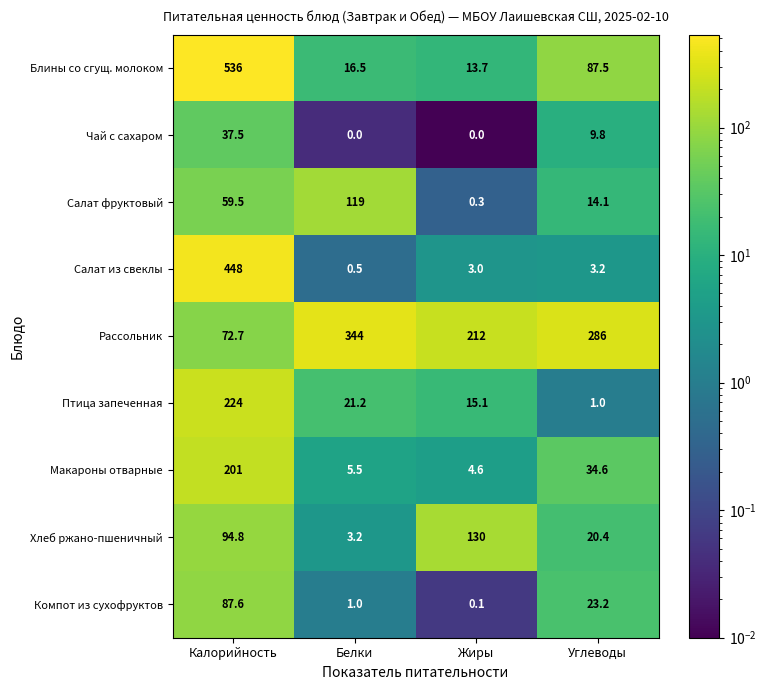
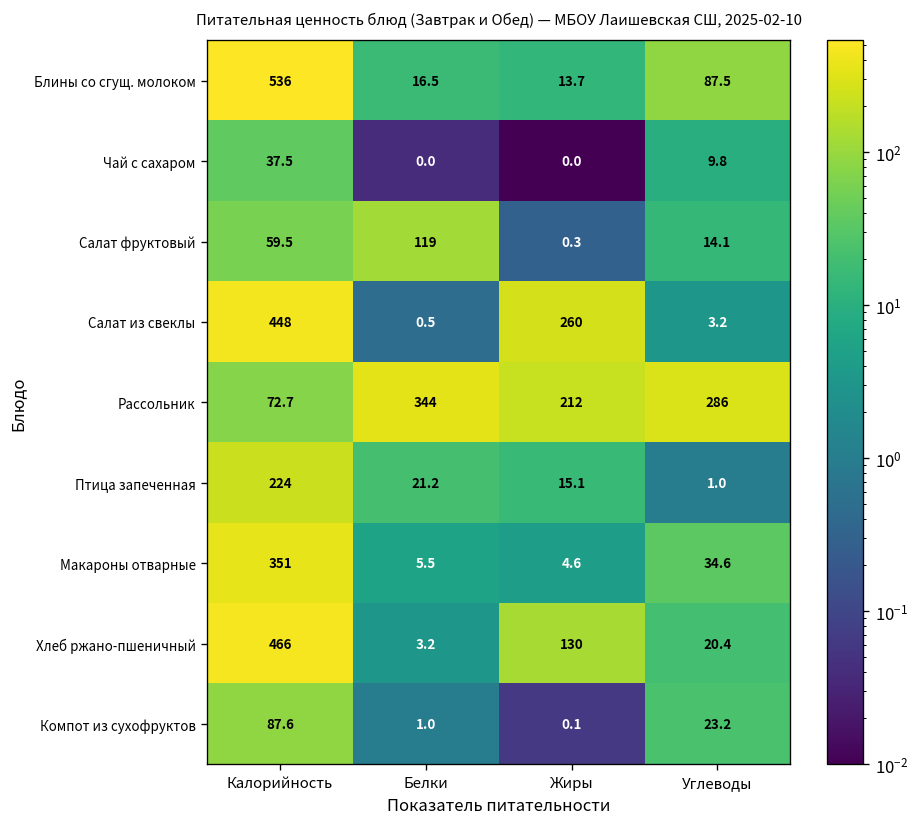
  {
    "Блины со сгущ. молоком": {
      "Калорийность": 536,
      "Белки": 16.5,
      "Жиры": 13.7,
      "Углеводы": 87.5
    },
    "Чай с сахаром": {
      "Калорийность": 37.5,
      "Белки": 0.0,
      "Жиры": 0.0,
      "Углеводы": 9.8
    },
    "Салат фруктовый": {
      "Калорийность": 59.5,
      "Белки": 119,
      "Жиры": 0.3,
      "Углеводы": 14.1
    },
    "Салат из свеклы": {
      "Калорийность": 448,
      "Белки": 0.5,
-     "Жиры": 3.0,
+     "Жиры": 260,
      "Углеводы": 3.2
    },
    "Рассольник": {
      "Калорийность": 72.7,
      "Белки": 344,
      "Жиры": 212,
      "Углеводы": 286
    },
    "Птица запеченная": {
      "Калорийность": 224,
      "Белки": 21.2,
      "Жиры": 15.1,
      "Углеводы": 1.0
    },
    "Макароны отварные": {
-     "Калорийность": 201,
+     "Калорийность": 351,
      "Белки": 5.5,
      "Жиры": 4.6,
      "Углеводы": 34.6
    },
    "Хлеб ржано-пшеничный": {
-     "Калорийность": 94.8,
+     "Калорийность": 466,
      "Белки": 3.2,
      "Жиры": 130,
      "Углеводы": 20.4
    },
    "Компот из сухофруктов": {
      "Калорийность": 87.6,
      "Белки": 1.0,
      "Жиры": 0.1,
      "Углеводы": 23.2
    }
  }
